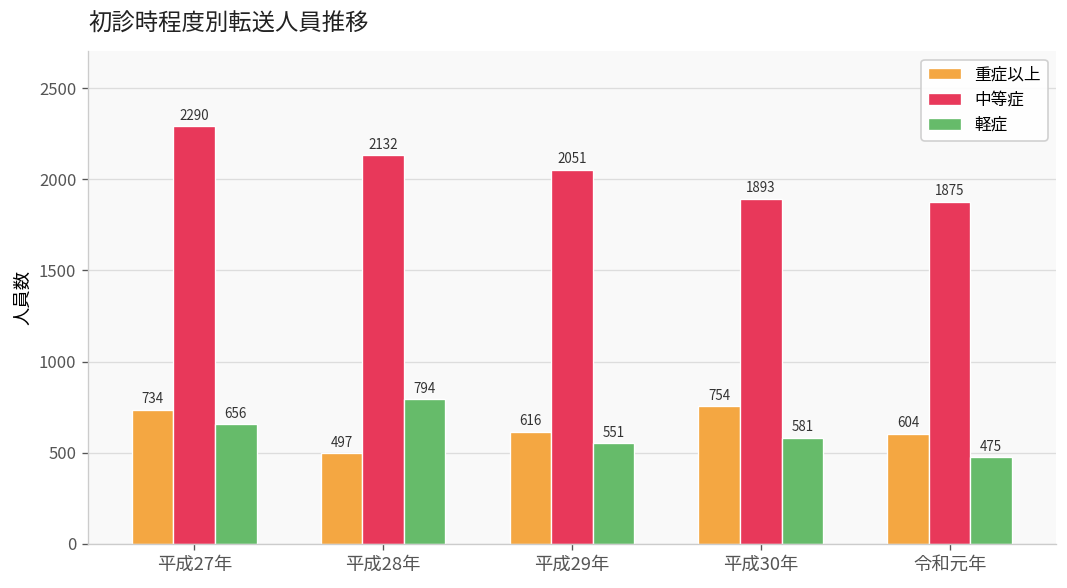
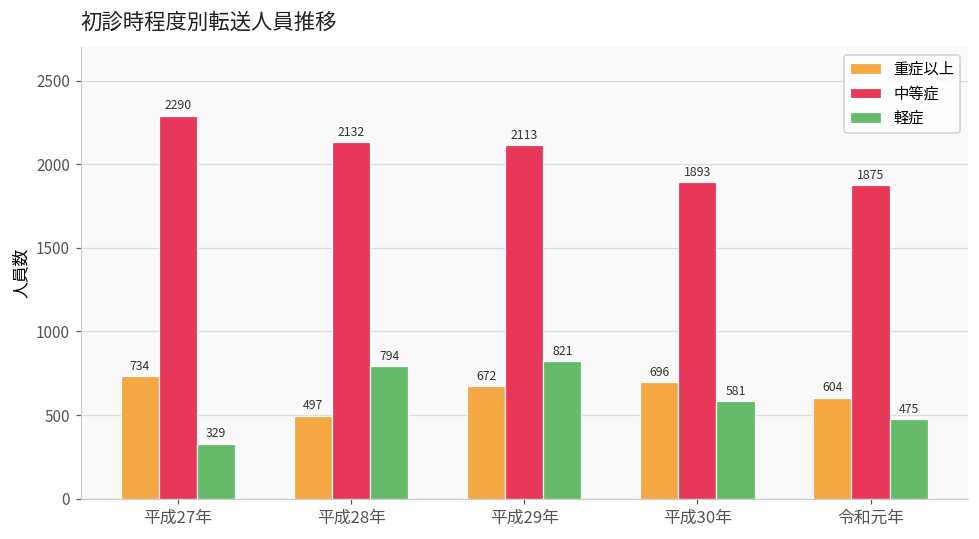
  {
    "重症以上": {
      "平成27年": 734,
      "平成28年": 497,
-     "平成29年": 616,
-     "平成30年": 754,
+     "平成29年": 672,
+     "平成30年": 696,
      "令和元年": 604
    },
    "中等症": {
      "平成27年": 2290,
      "平成28年": 2132,
-     "平成29年": 2051,
+     "平成29年": 2113,
      "平成30年": 1893,
      "令和元年": 1875
    },
    "軽症": {
-     "平成27年": 656,
+     "平成27年": 329,
      "平成28年": 794,
-     "平成29年": 551,
+     "平成29年": 821,
      "平成30年": 581,
      "令和元年": 475
    }
  }
